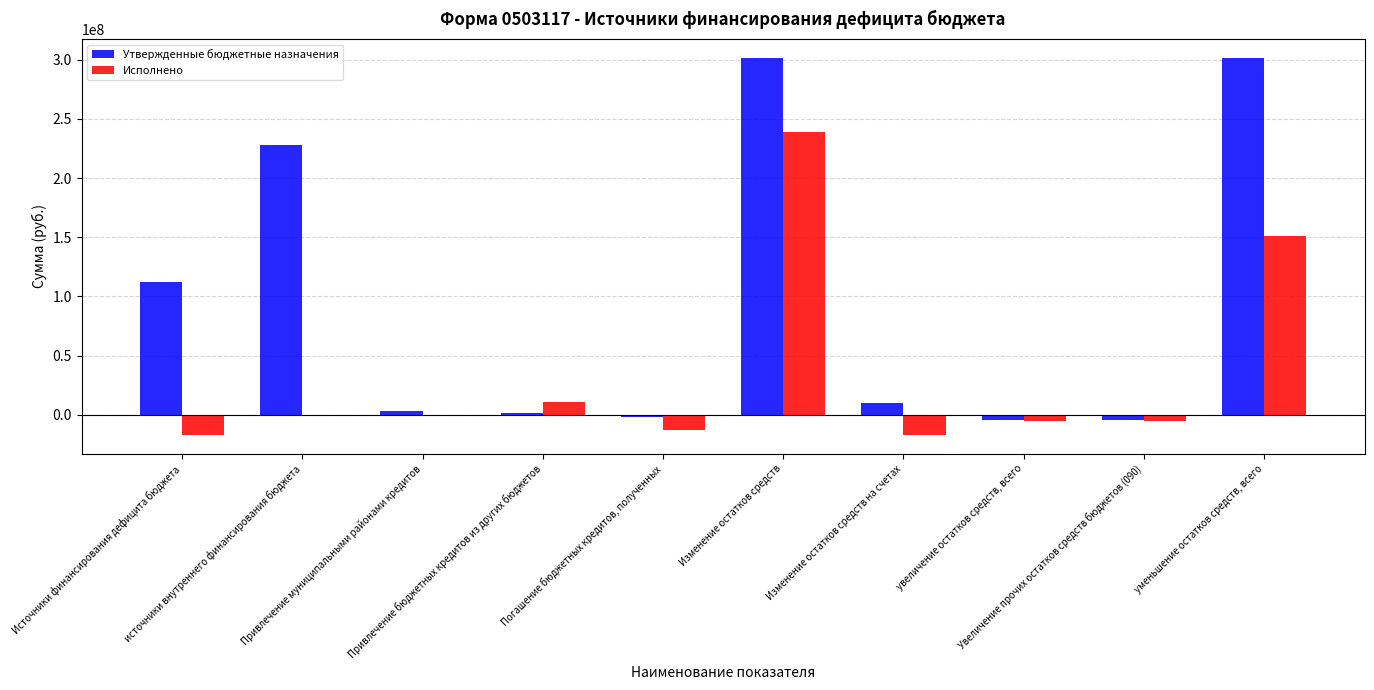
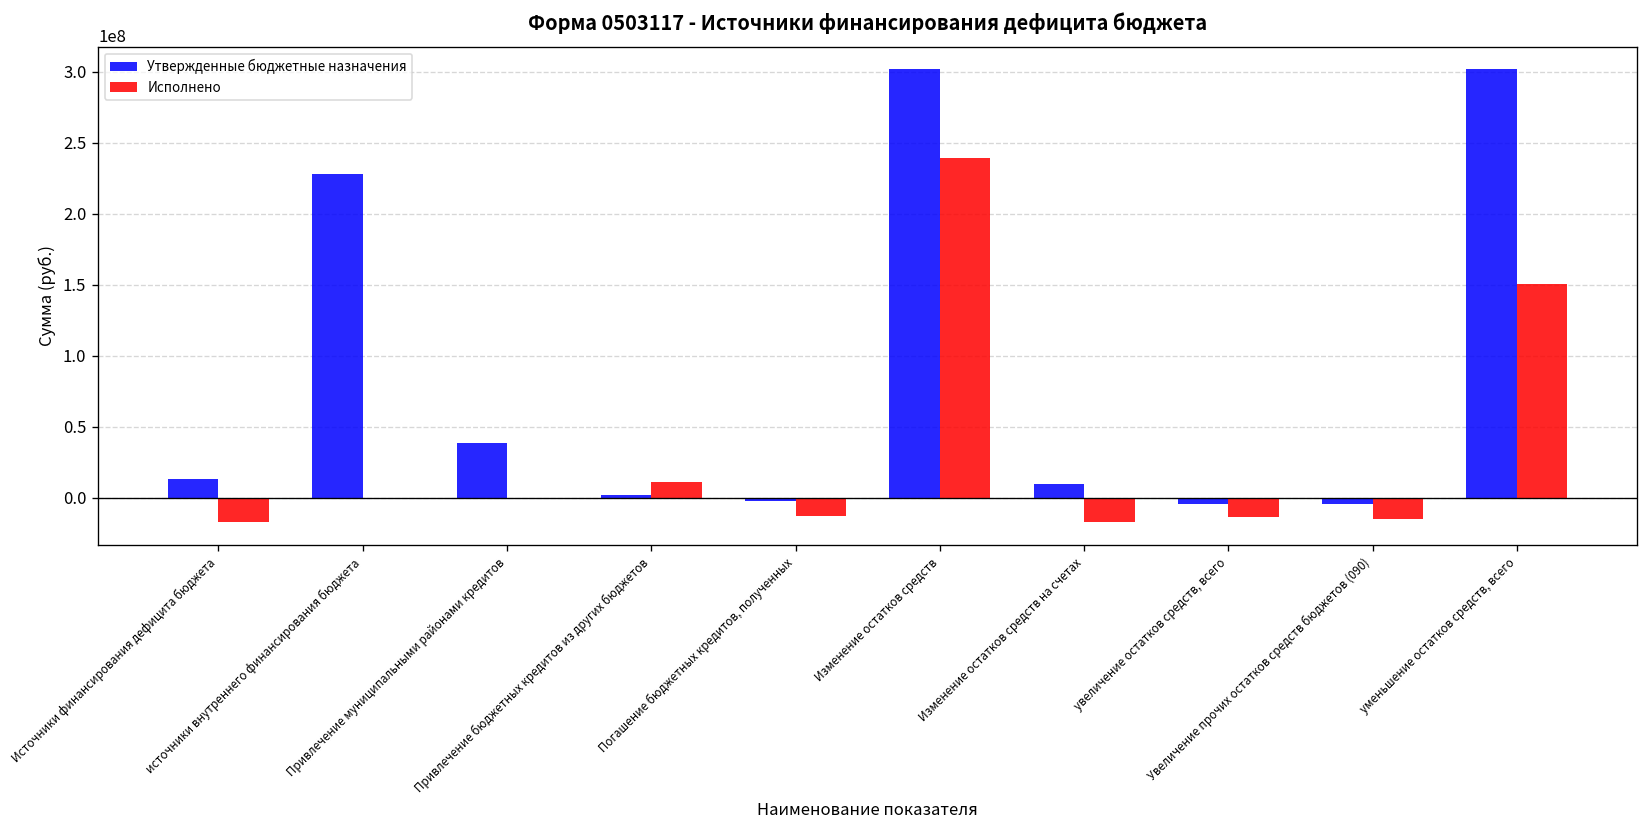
  {
    "Утвержденные бюджетные назначения": {
-     "Источники финансирования дефицита бюджета": 112000000,
+     "Источники финансирования дефицита бюджета": 13000000,
      "источники внутреннего финансирования бюджета": 228000000,
-     "Привлечение муниципальными районами кредитов": 4000000,
+     "Привлечение муниципальными районами кредитов": 38000000,
      "Изменение остатков средств": 302000000,
      "Изменение остатков средств на счетах": 10000000,
      "увеличение остатков средств, всего": -4000000,
      "Увеличение прочих остатков средств бюджетов (090)": -4000000,
      "уменьшение остатков средств, всего": 302000000
    },
    "Исполнено": {
      "Источники финансирования дефицита бюджета": -17000000,
      "источники внутреннего финансирования бюджета": 0,
      "Привлечение муниципальными районами кредитов": 0,
      "Привлечение бюджетных кредитов из других бюджетов": 11000000,
      "Погашение бюджетных кредитов, полученных": -12000000,
      "Изменение остатков средств": 239000000,
      "Изменение остатков средств на счетах": -17000000,
-     "увеличение остатков средств, всего": -5000000,
-     "Увеличение прочих остатков средств бюджетов (090)": -5000000,
+     "увеличение остатков средств, всего": -14000000,
+     "Увеличение прочих остатков средств бюджетов (090)": -15000000,
      "уменьшение остатков средств, всего": 151000000
    }
  }
